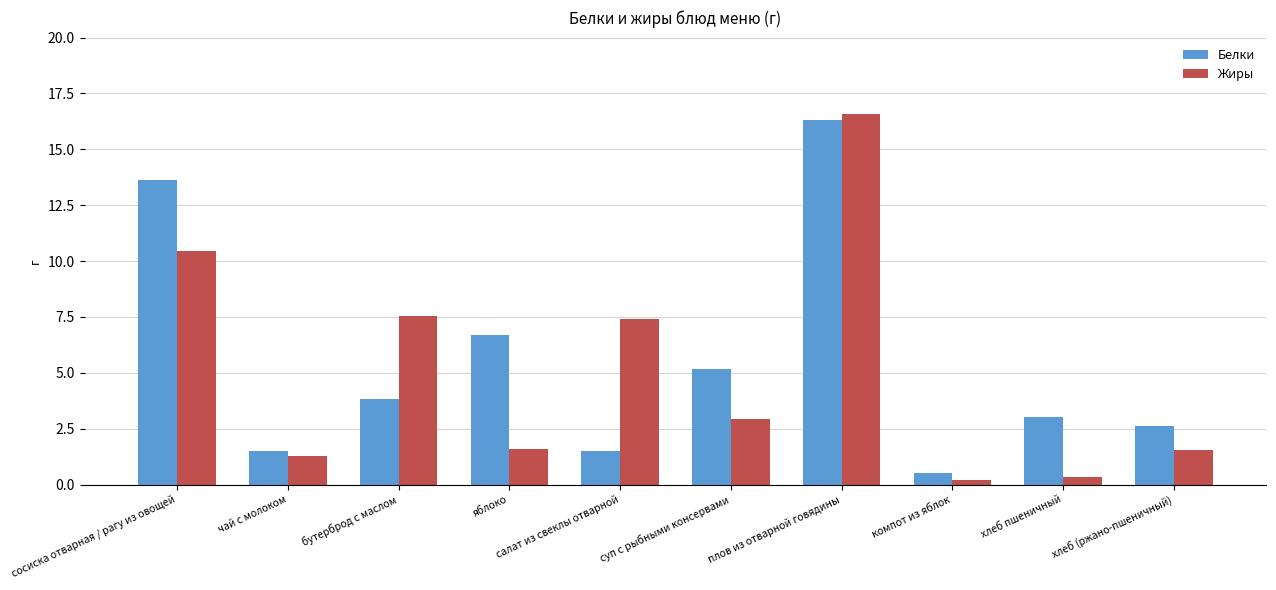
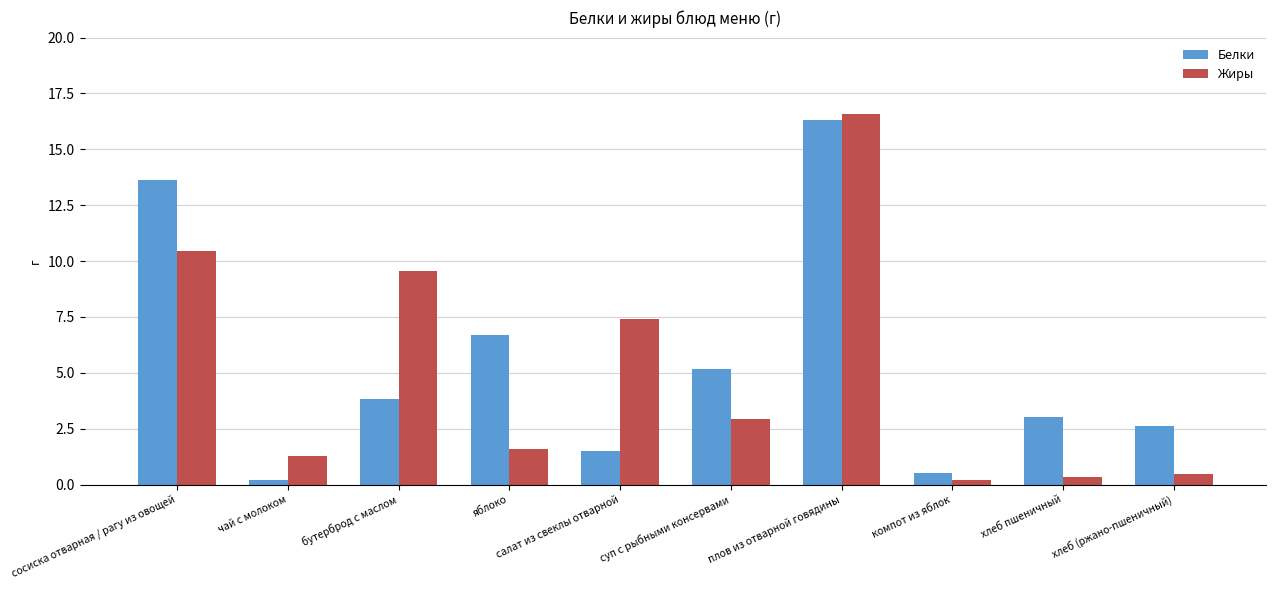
  {
    "Белки": {
      "сосиска отварная / рагу из овощей": 13.6,
-     "чай с молоком": 1.5,
+     "чай с молоком": 0.2,
      "бутерброд с маслом": 3.8,
      "яблоко": 6.7,
      "салат из свеклы отварной": 1.5,
      "суп с рыбными консервами": 5.2,
      "плов из отварной говядины": 16.3,
      "компот из яблок": 0.5,
      "хлеб пшеничный": 3.0,
      "хлеб (ржано-пшеничный)": 2.6
    },
    "Жиры": {
      "сосиска отварная / рагу из овощей": 10.5,
      "чай с молоком": 1.3,
-     "бутерброд с маслом": 7.6,
+     "бутерброд с маслом": 9.6,
      "яблоко": 1.6,
      "салат из свеклы отварной": 7.4,
      "суп с рыбными консервами": 3.0,
      "плов из отварной говядины": 16.6,
      "компот из яблок": 0.2,
      "хлеб пшеничный": 0.3,
-     "хлеб (ржано-пшеничный)": 1.6
+     "хлеб (ржано-пшеничный)": 0.5
    }
  }
